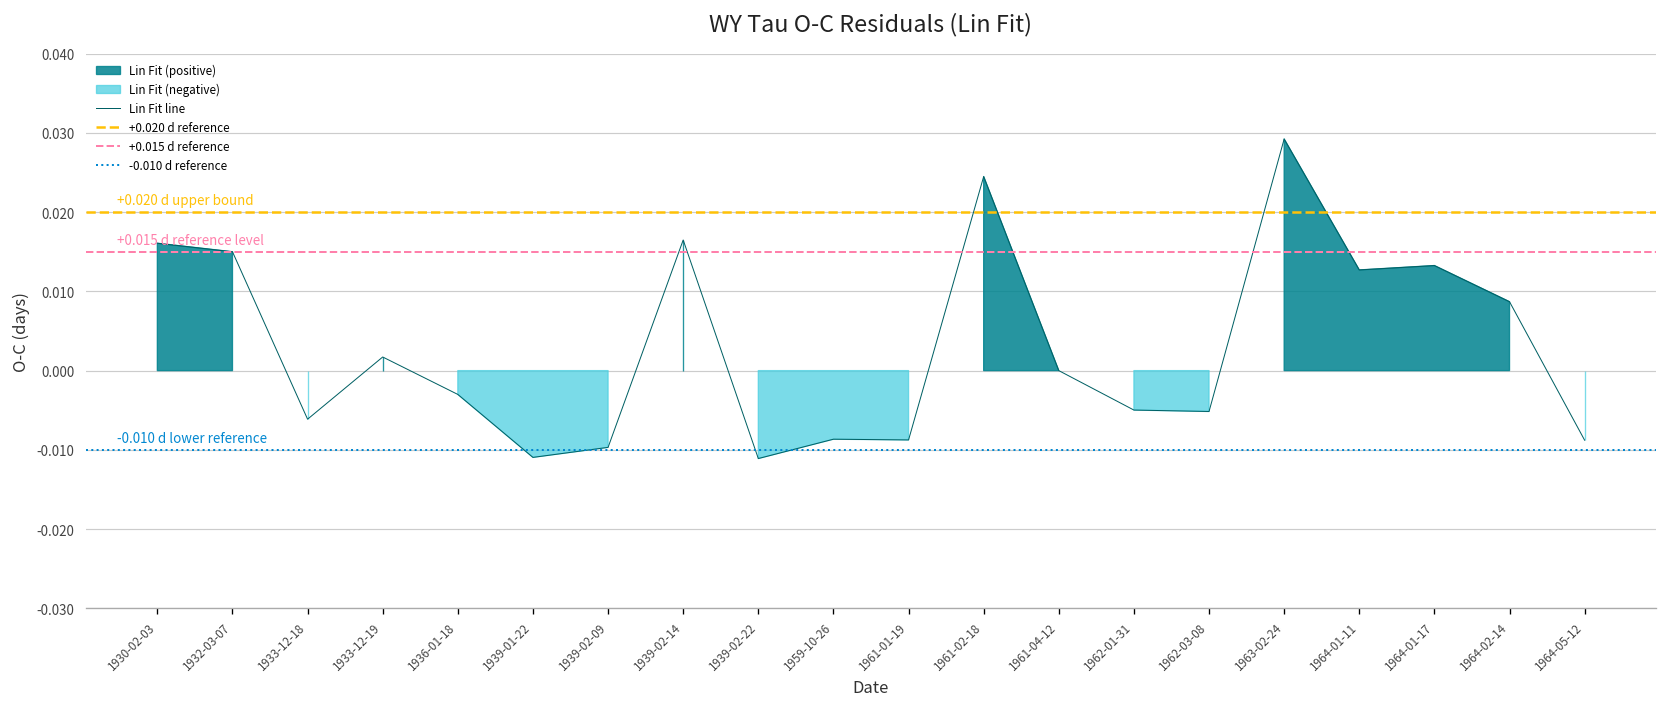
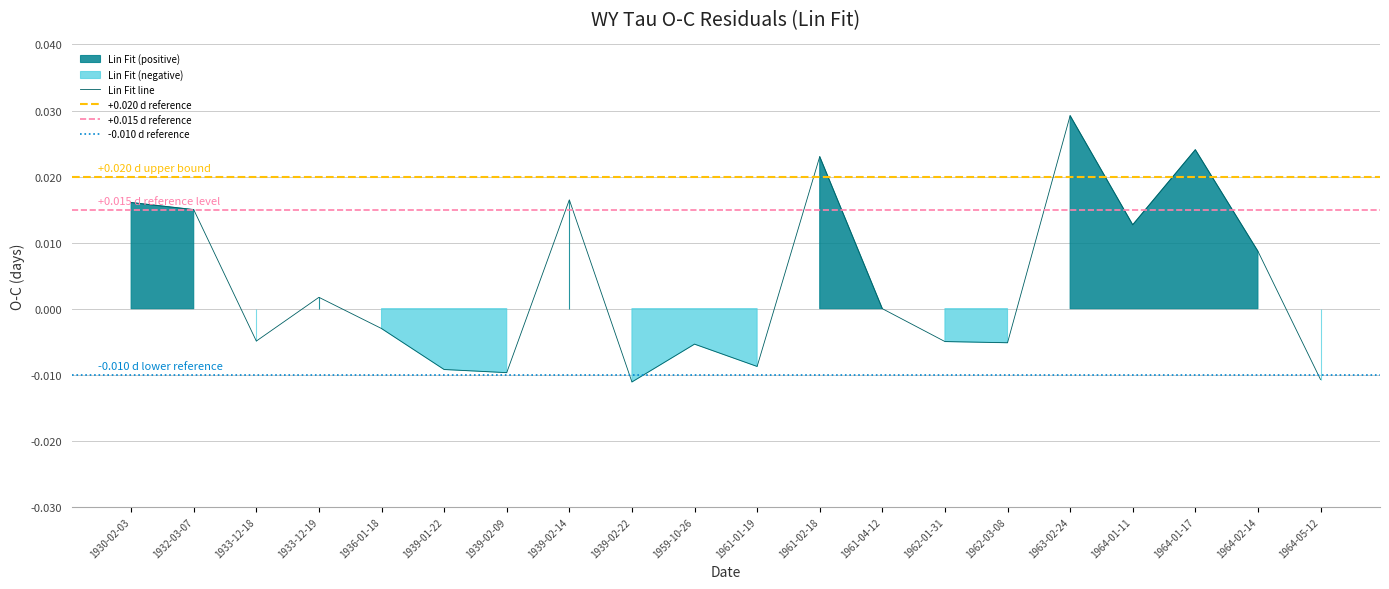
  {
-   "1933-12-18": -0.006,
+   "1933-12-18": -0.005,
    "1933-12-19": 0.002,
    "1936-01-18": -0.003,
-   "1939-01-22": -0.011,
+   "1939-01-22": -0.009,
    "1939-02-09": -0.010,
    "1939-02-14": 0.016,
    "1939-02-22": -0.011,
-   "1959-10-26": -0.009,
+   "1959-10-26": -0.005,
    "1961-01-19": -0.009,
-   "1961-02-18": 0.024,
+   "1961-02-18": 0.023,
    "1961-04-12": 0.000,
    "1962-01-31": -0.005,
    "1962-03-08": -0.005,
    "1963-02-24": 0.029,
    "1964-01-11": 0.013,
-   "1964-01-17": 0.013,
+   "1964-01-17": 0.024,
    "1964-02-14": 0.009,
-   "1964-05-12": -0.009
+   "1964-05-12": -0.011
  }
